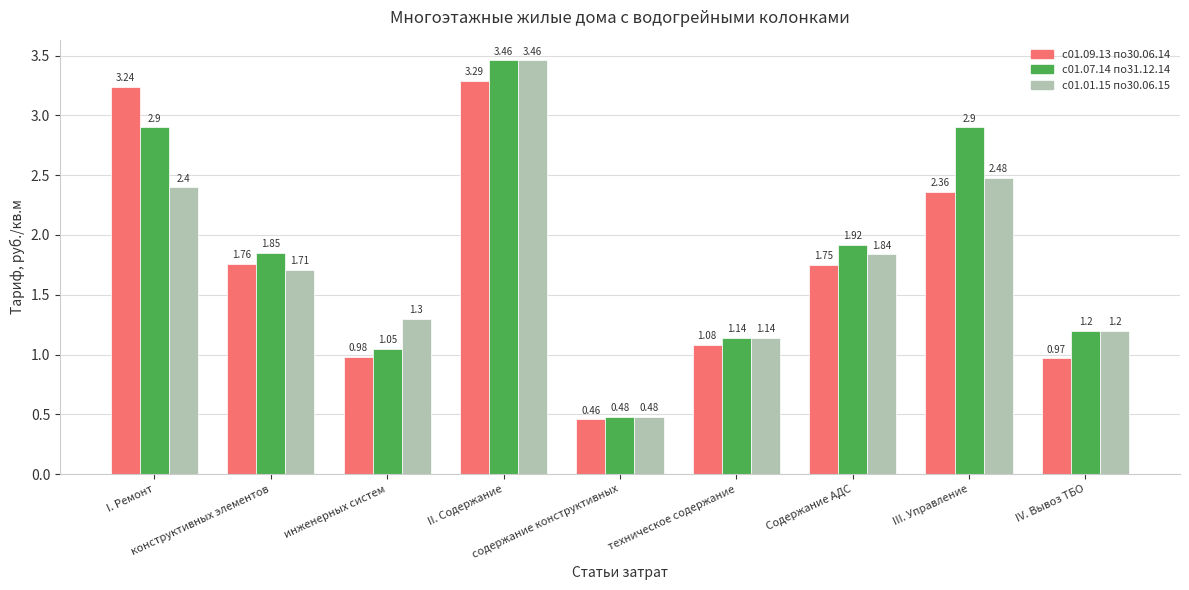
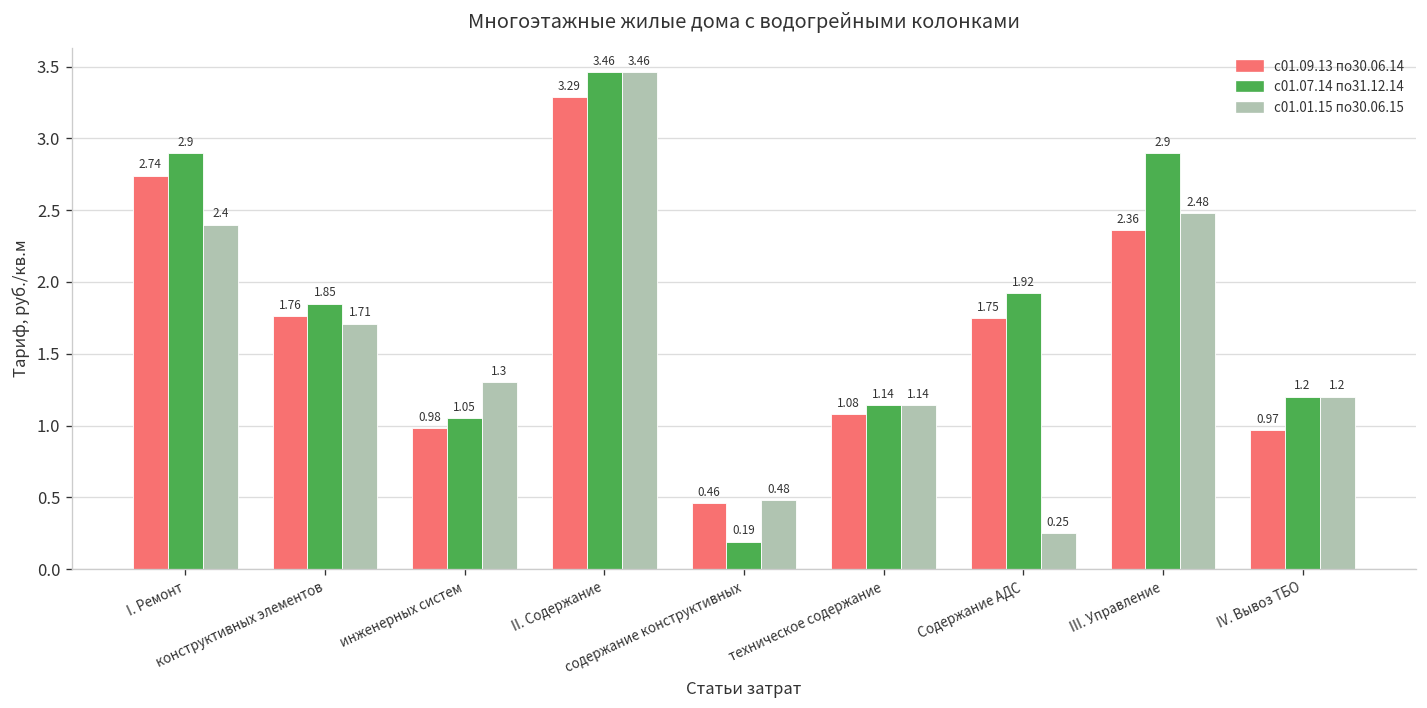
  {
    "с01.09.13 по30.06.14": {
-     "I. Ремонт": 3.24,
+     "I. Ремонт": 2.74,
      "конструктивных элементов": 1.76,
      "инженерных систем": 0.98,
      "II. Содержание": 3.29,
      "содержание конструктивных": 0.46,
      "техническое содержание": 1.08,
      "Содержание АДС": 1.75,
      "III. Управление": 2.36,
      "IV. Вывоз ТБО": 0.97
    },
    "с01.07.14 по31.12.14": {
      "I. Ремонт": 2.9,
      "конструктивных элементов": 1.85,
      "инженерных систем": 1.05,
      "II. Содержание": 3.46,
-     "содержание конструктивных": 0.48,
+     "содержание конструктивных": 0.19,
      "техническое содержание": 1.14,
      "Содержание АДС": 1.92,
      "III. Управление": 2.9,
      "IV. Вывоз ТБО": 1.2
    },
    "с01.01.15 по30.06.15": {
      "I. Ремонт": 2.4,
      "конструктивных элементов": 1.71,
      "инженерных систем": 1.3,
      "II. Содержание": 3.46,
      "содержание конструктивных": 0.48,
      "техническое содержание": 1.14,
-     "Содержание АДС": 1.84,
+     "Содержание АДС": 0.25,
      "III. Управление": 2.48,
      "IV. Вывоз ТБО": 1.2
    }
  }
